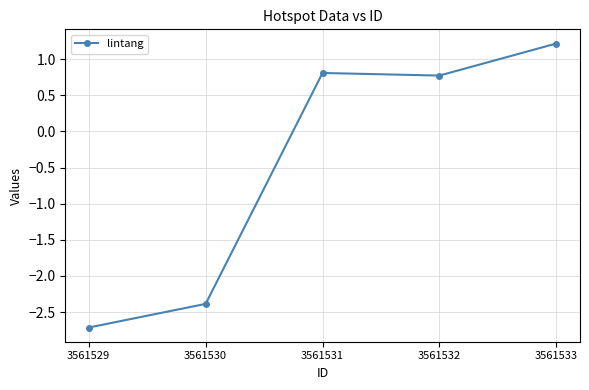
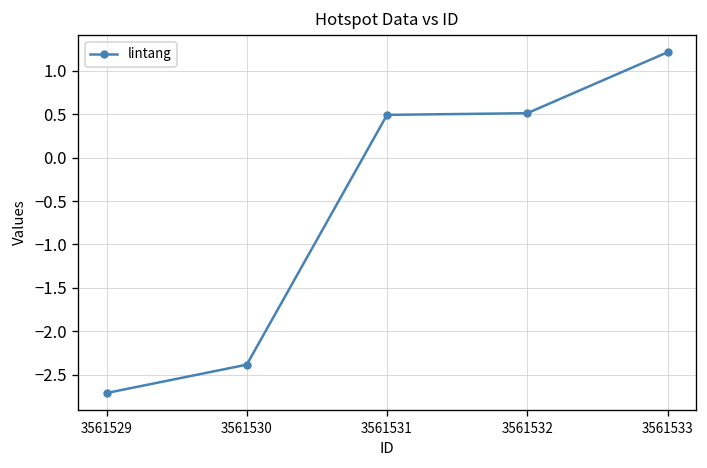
  {
    "3561529": -2.7,
    "3561530": -2.4,
-   "3561531": 0.8,
-   "3561532": 0.8,
+   "3561531": 0.5,
+   "3561532": 0.5,
    "3561533": 1.2
  }
